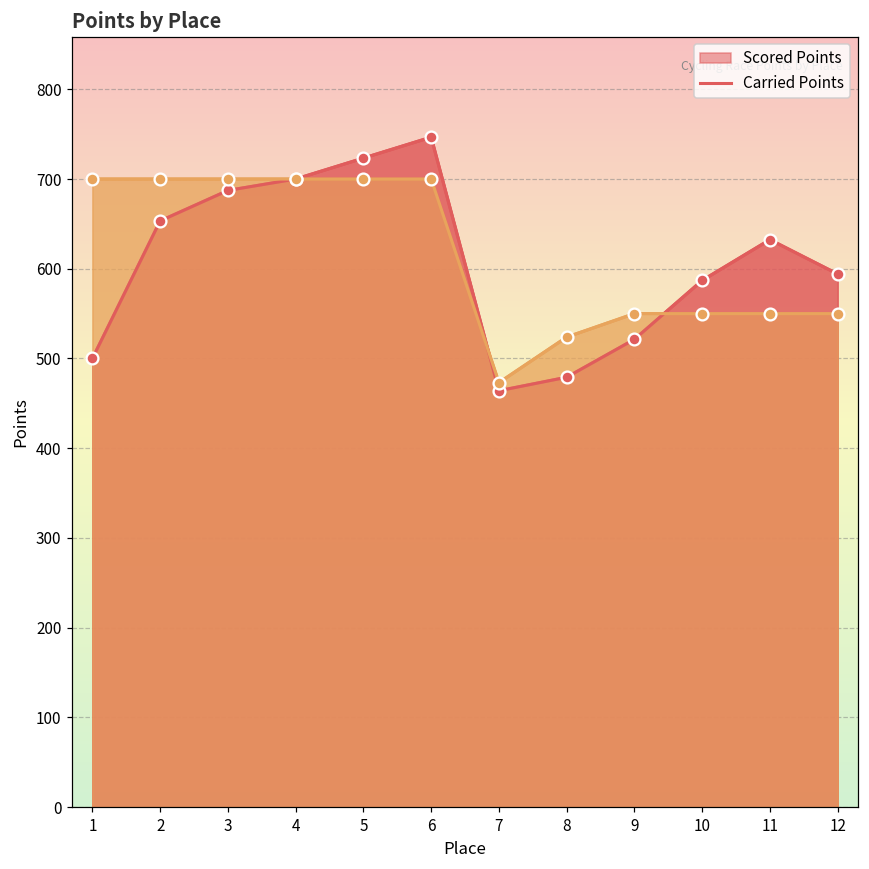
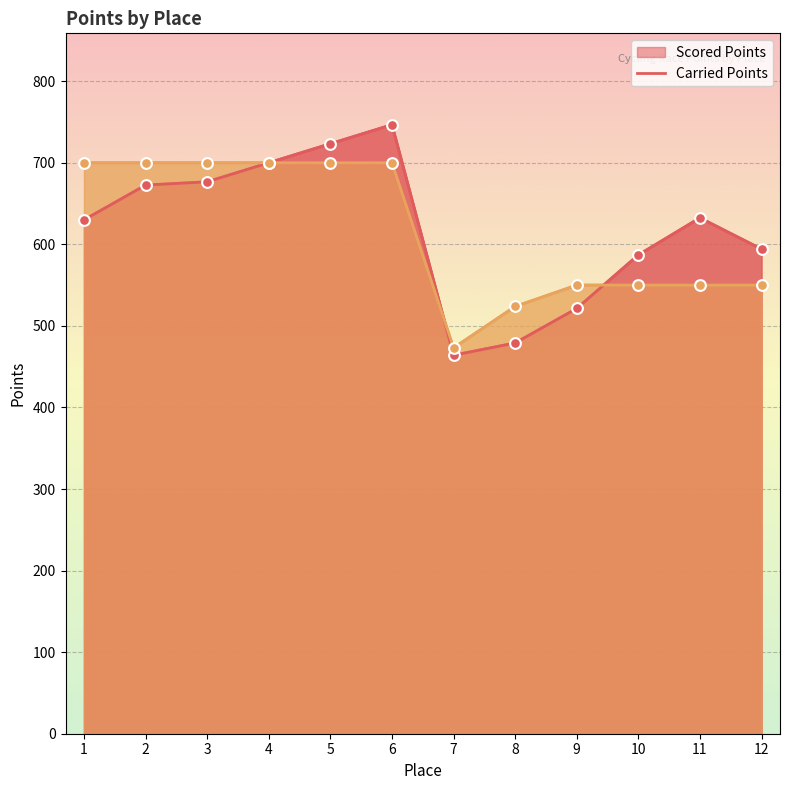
  {
    "Scored Points": {
-     "1": 500,
-     "2": 650,
-     "3": 690,
+     "1": 630,
+     "2": 670,
+     "3": 680,
      "5": 720,
      "6": 750,
      "7": 460,
      "8": 480,
      "9": 520,
      "10": 590,
      "11": 630,
      "12": 590
    }
  }
